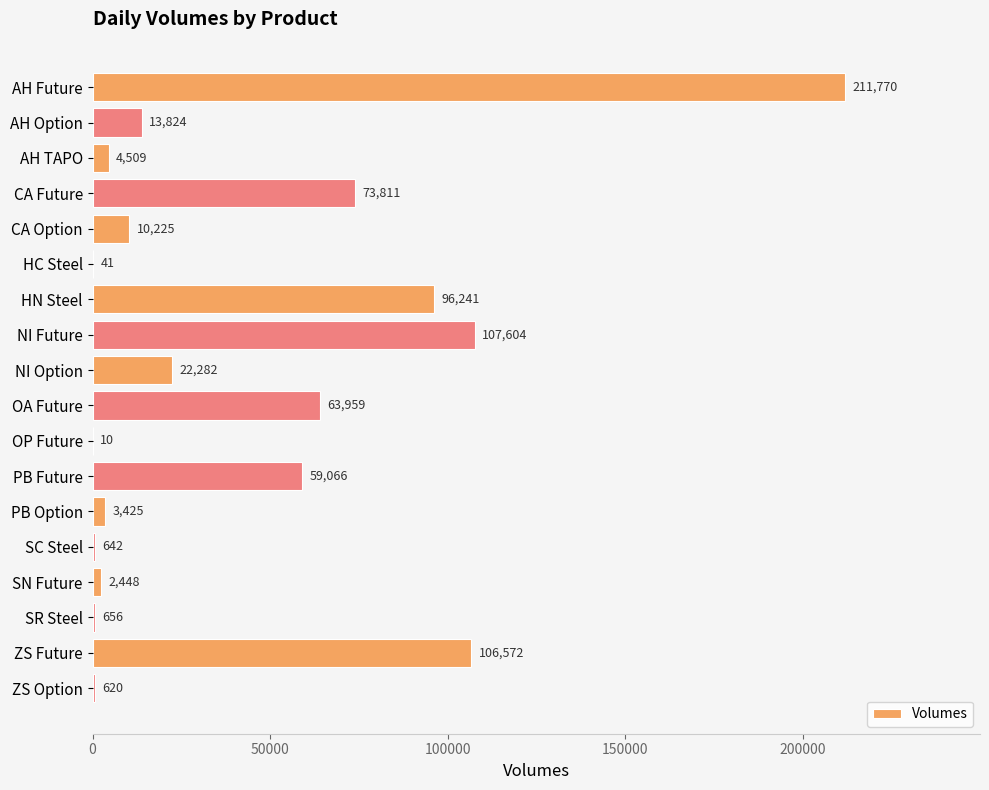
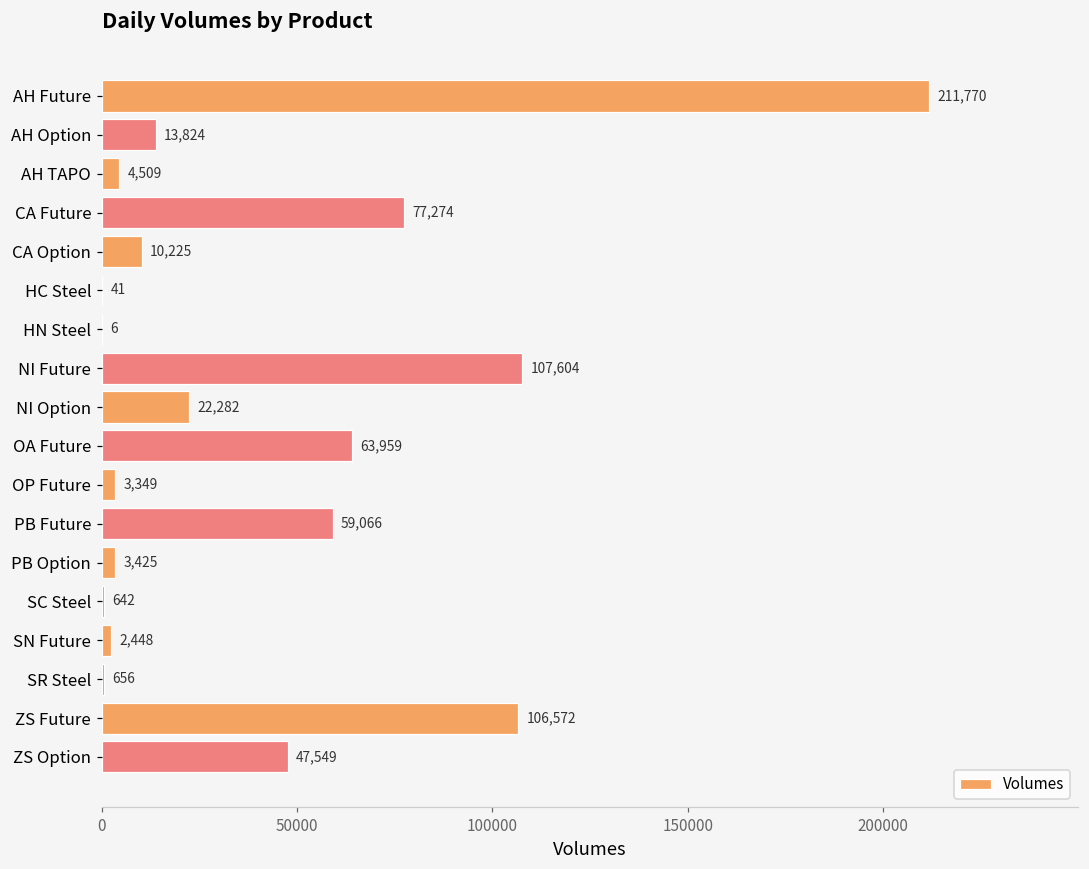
  {
    "AH Future": "211,770",
    "AH Option": "13,824",
    "AH TAPO": "4,509",
-   "CA Future": "73,811",
+   "CA Future": "77,274",
    "CA Option": "10,225",
    "HC Steel": "41",
-   "HN Steel": "96,241",
+   "HN Steel": "6",
    "NI Future": "107,604",
    "NI Option": "22,282",
    "OA Future": "63,959",
-   "OP Future": "10",
+   "OP Future": "3,349",
    "PB Future": "59,066",
    "PB Option": "3,425",
    "SC Steel": "642",
    "SN Future": "2,448",
    "SR Steel": "656",
    "ZS Future": "106,572",
-   "ZS Option": "620"
+   "ZS Option": "47,549"
  }
